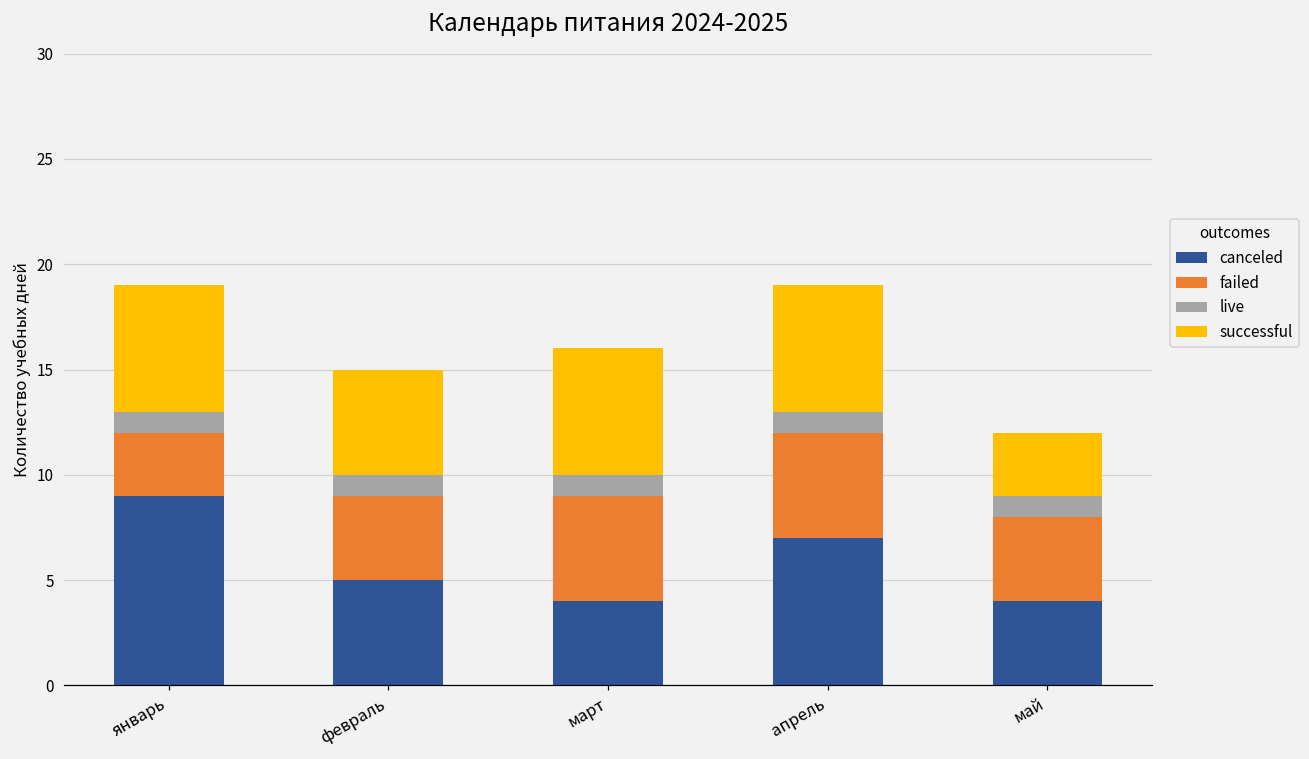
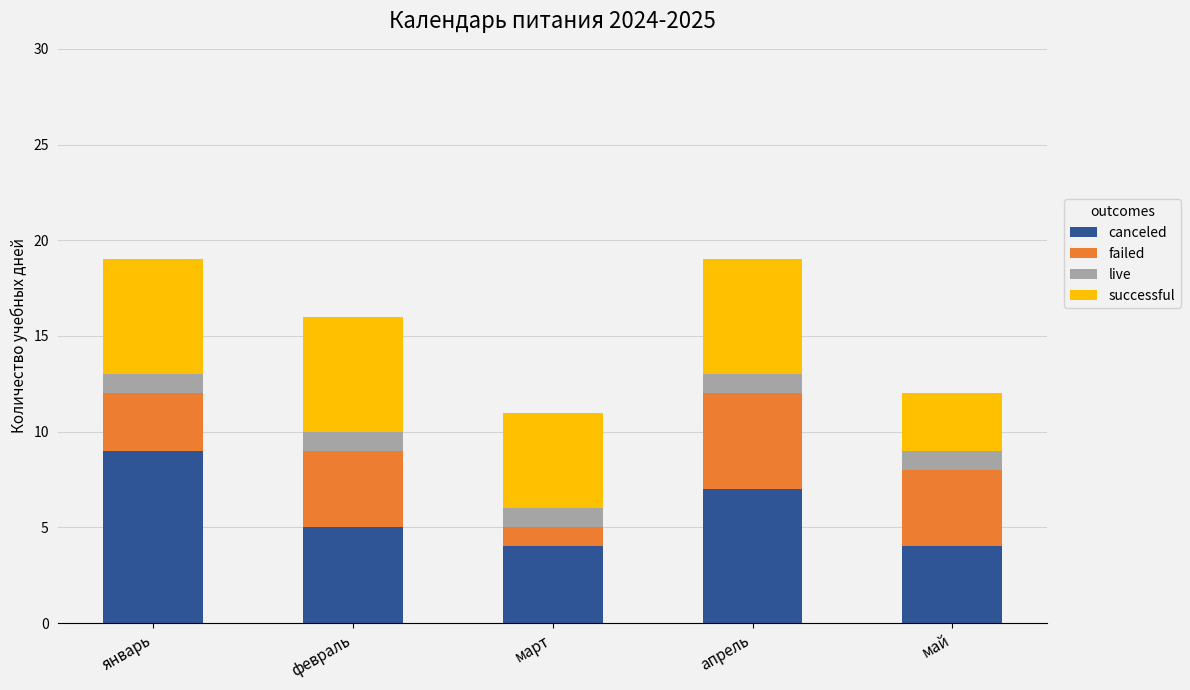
  {
    "canceled": {
      "январь": 9,
      "февраль": 5,
      "март": 4,
      "апрель": 7,
      "май": 4
    },
    "failed": {
      "январь": 3,
      "февраль": 4,
-     "март": 5,
+     "март": 1,
      "апрель": 5,
      "май": 4
    },
    "live": {
      "январь": 1,
      "февраль": 1,
      "март": 1,
      "апрель": 1,
      "май": 1
    },
    "successful": {
      "январь": 6,
-     "февраль": 5,
-     "март": 6,
+     "февраль": 6,
+     "март": 5,
      "апрель": 6,
      "май": 3
    }
  }
